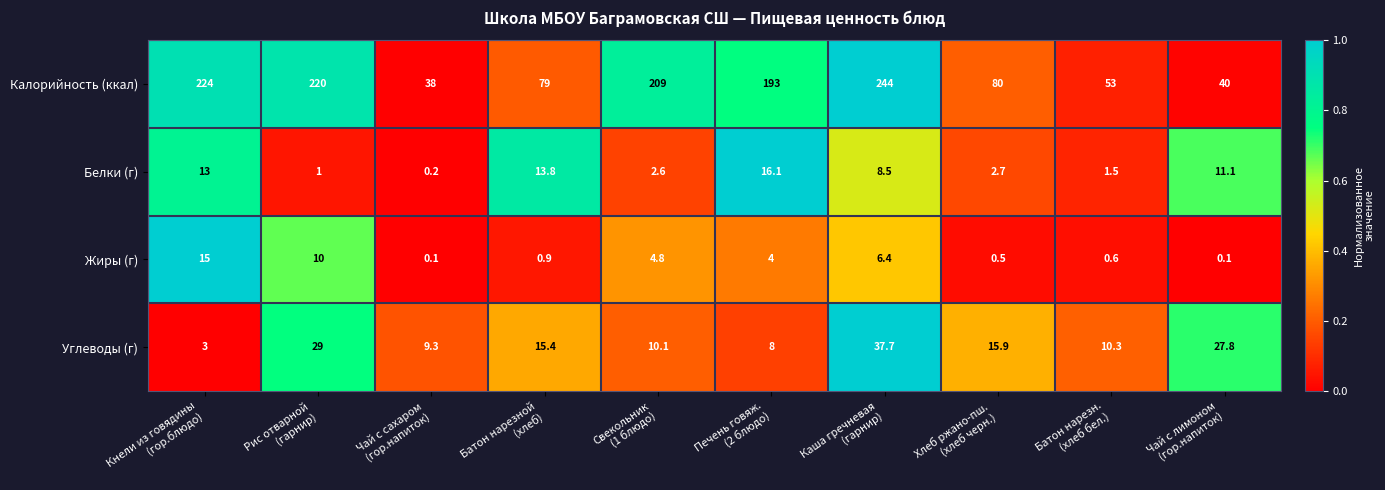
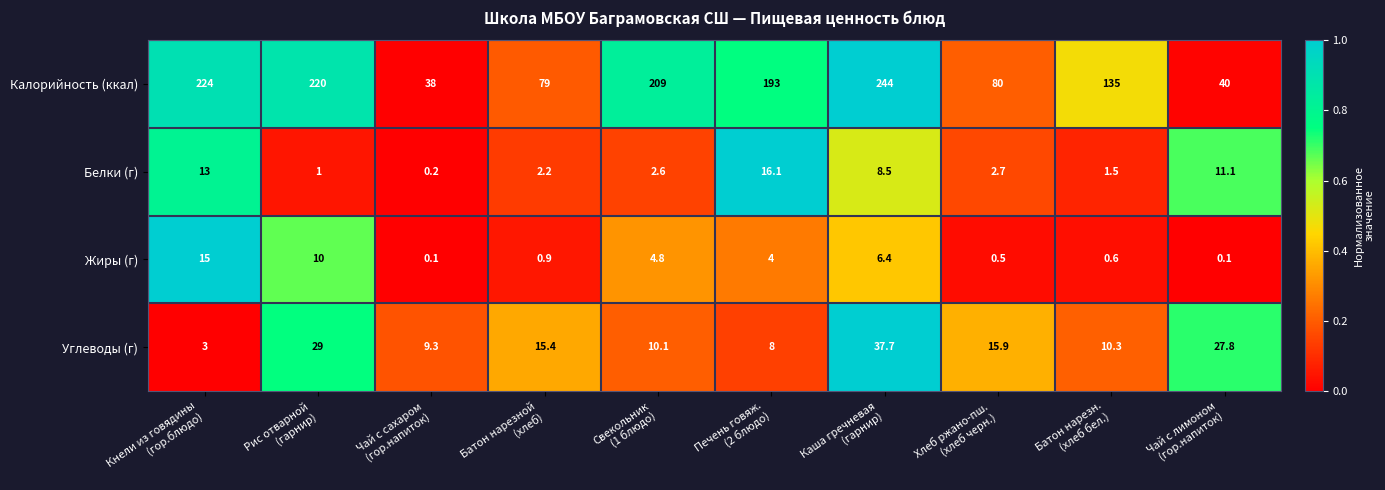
  {
    "Калорийность (ккал)": {
      "Кнели из говядины (гор.блюдо)": 224,
      "Рис отварной (гарнир)": 220,
      "Чай с сахаром (гор.напиток)": 38,
      "Батон нарезной (хлеб)": 79,
      "Свекольник (1 блюдо)": 209,
      "Печень говяж. (2 блюдо)": 193,
      "Каша гречневая (гарнир)": 244,
      "Хлеб ржано-пш. (хлеб черн.)": 80,
-     "Батон нарезн. (хлеб бел.)": 53,
+     "Батон нарезн. (хлеб бел.)": 135,
      "Чай с лимоном (гор.напиток)": 40
    },
    "Белки (г)": {
      "Кнели из говядины (гор.блюдо)": 13,
      "Рис отварной (гарнир)": 1,
      "Чай с сахаром (гор.напиток)": 0.2,
-     "Батон нарезной (хлеб)": 13.8,
+     "Батон нарезной (хлеб)": 2.2,
      "Свекольник (1 блюдо)": 2.6,
      "Печень говяж. (2 блюдо)": 16.1,
      "Каша гречневая (гарнир)": 8.5,
      "Хлеб ржано-пш. (хлеб черн.)": 2.7,
      "Батон нарезн. (хлеб бел.)": 1.5,
      "Чай с лимоном (гор.напиток)": 11.1
    },
    "Жиры (г)": {
      "Кнели из говядины (гор.блюдо)": 15,
      "Рис отварной (гарнир)": 10,
      "Чай с сахаром (гор.напиток)": 0.1,
      "Батон нарезной (хлеб)": 0.9,
      "Свекольник (1 блюдо)": 4.8,
      "Печень говяж. (2 блюдо)": 4,
      "Каша гречневая (гарнир)": 6.4,
      "Хлеб ржано-пш. (хлеб черн.)": 0.5,
      "Батон нарезн. (хлеб бел.)": 0.6,
      "Чай с лимоном (гор.напиток)": 0.1
    },
    "Углеводы (г)": {
      "Кнели из говядины (гор.блюдо)": 3,
      "Рис отварной (гарнир)": 29,
      "Чай с сахаром (гор.напиток)": 9.3,
      "Батон нарезной (хлеб)": 15.4,
      "Свекольник (1 блюдо)": 10.1,
      "Печень говяж. (2 блюдо)": 8,
      "Каша гречневая (гарнир)": 37.7,
      "Хлеб ржано-пш. (хлеб черн.)": 15.9,
      "Батон нарезн. (хлеб бел.)": 10.3,
      "Чай с лимоном (гор.напиток)": 27.8
    }
  }
